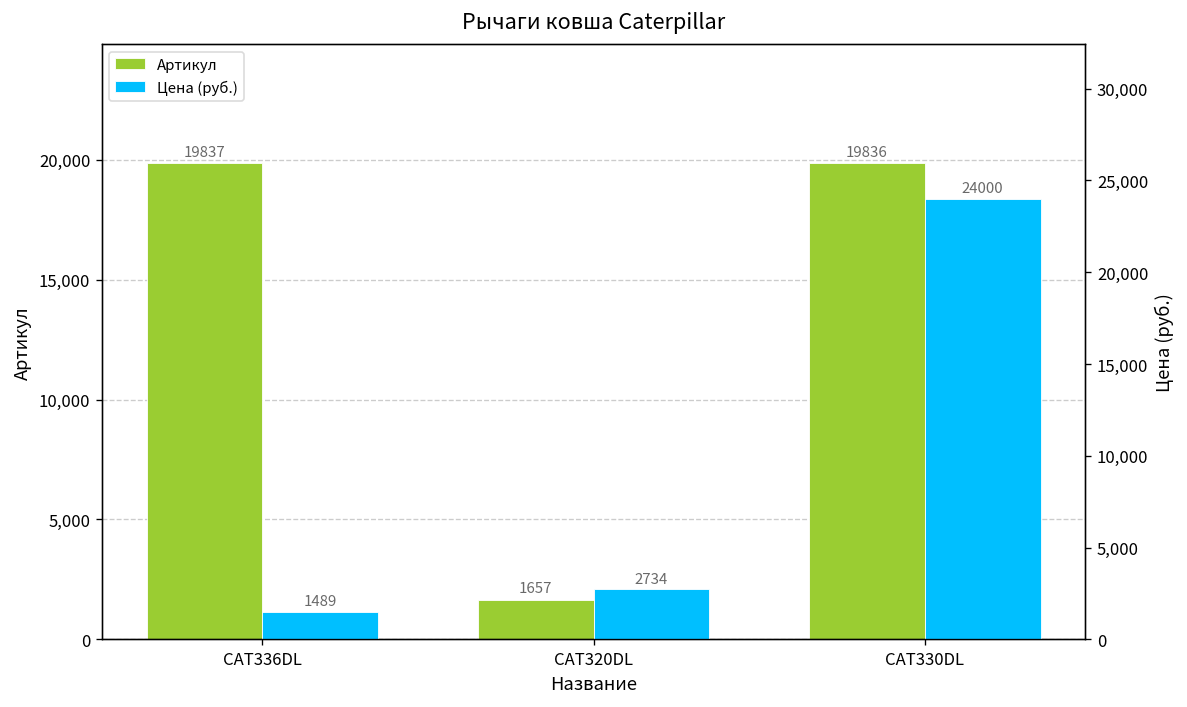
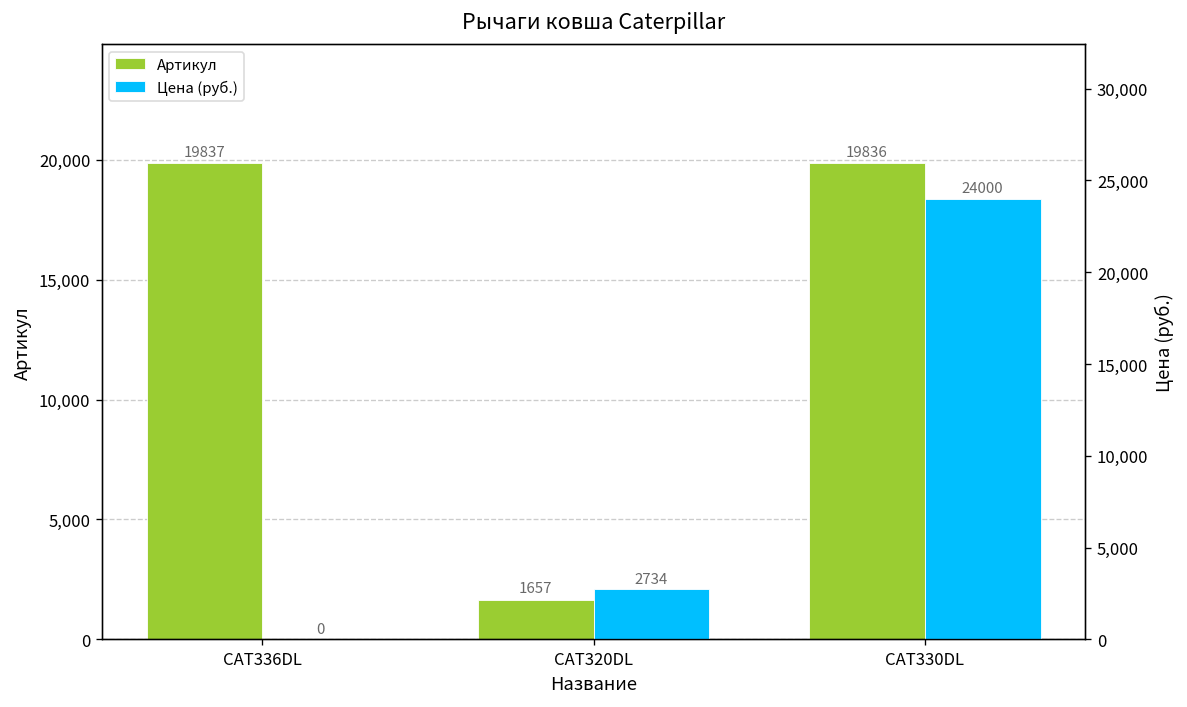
  {
    "Артикул": {
      "CAT336DL": 19837,
      "CAT320DL": 1657,
      "CAT330DL": 19836
    },
    "Цена (руб.)": {
-     "CAT336DL": 1489,
+     "CAT336DL": 0,
      "CAT320DL": 2734,
      "CAT330DL": 24000
    }
  }
